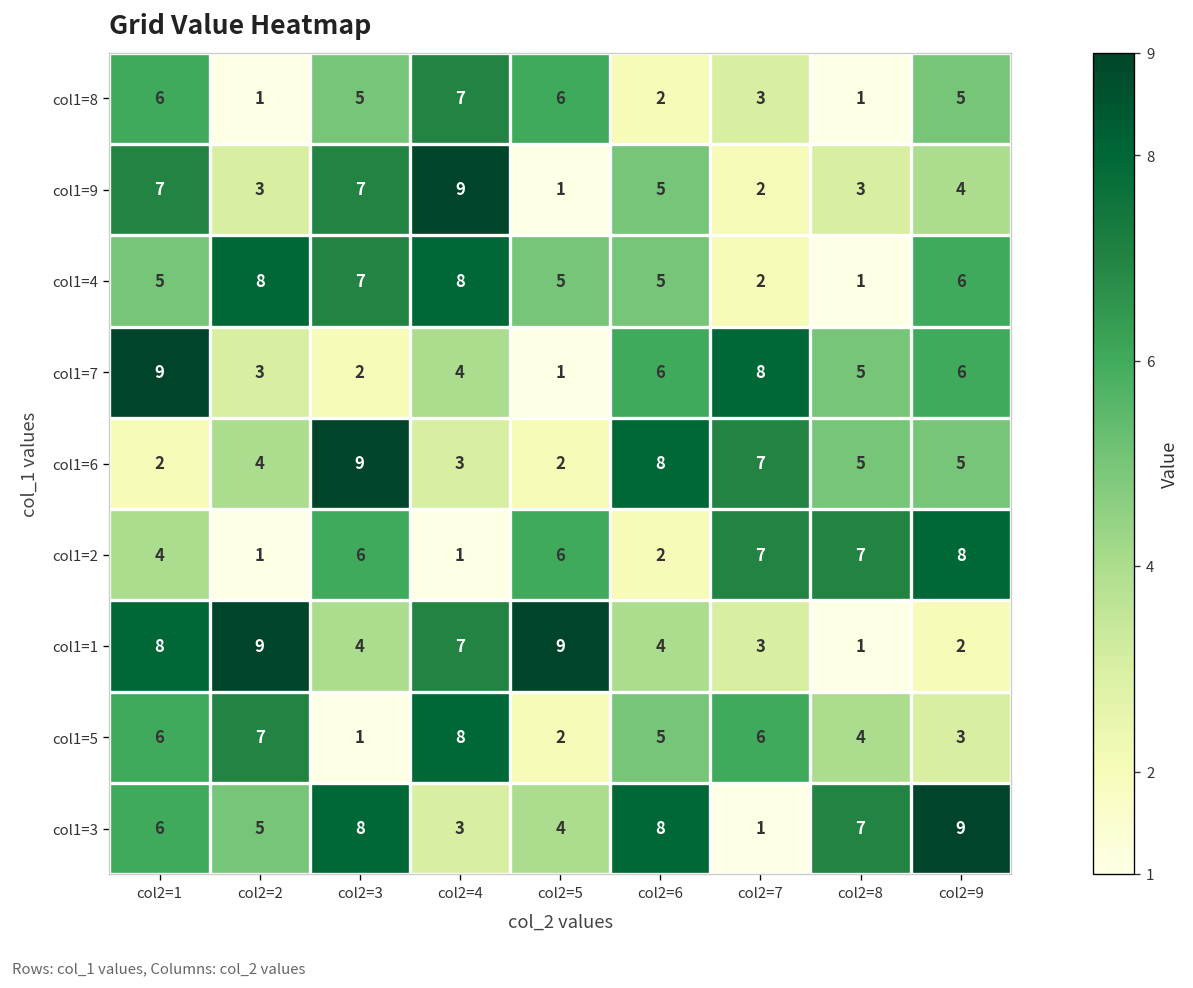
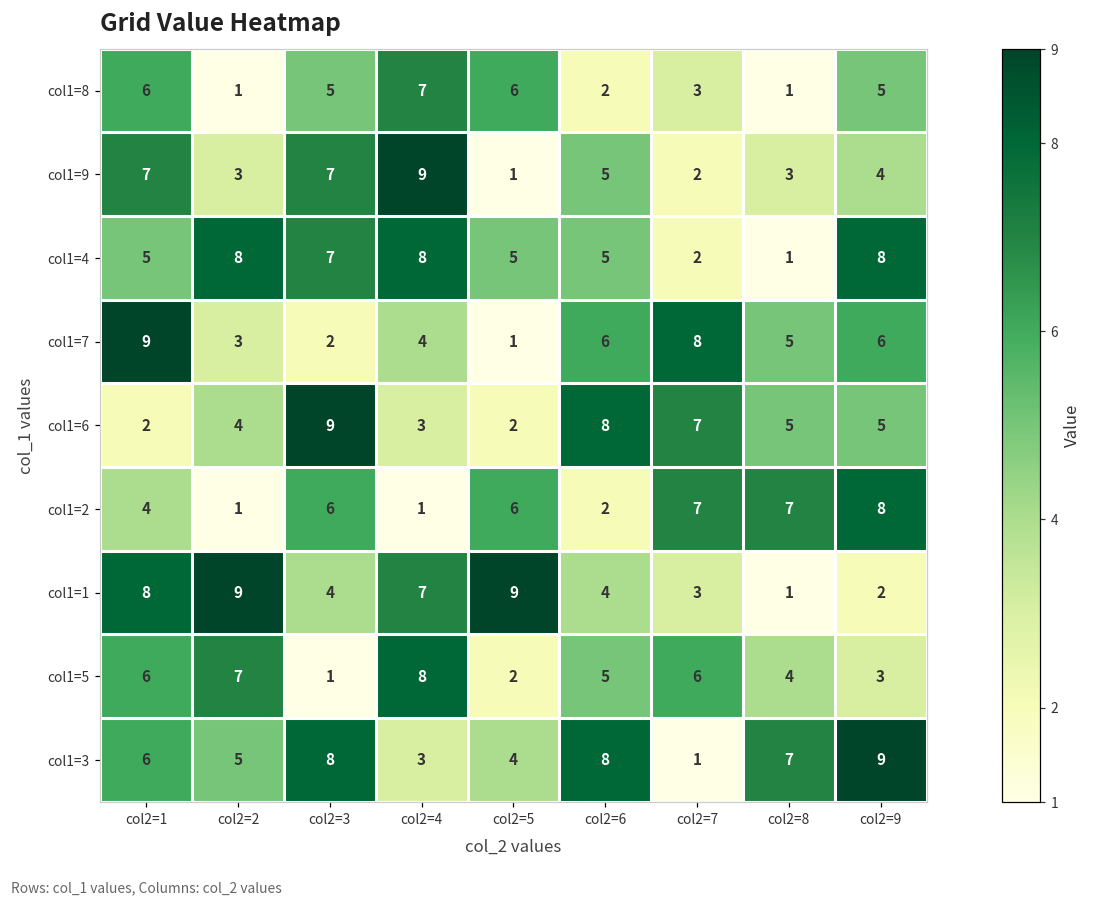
  {
    "col1=8": {
      "col2=1": 6,
      "col2=2": 1,
      "col2=3": 5,
      "col2=4": 7,
      "col2=5": 6,
      "col2=6": 2,
      "col2=7": 3,
      "col2=8": 1,
      "col2=9": 5
    },
    "col1=9": {
      "col2=1": 7,
      "col2=2": 3,
      "col2=3": 7,
      "col2=4": 9,
      "col2=5": 1,
      "col2=6": 5,
      "col2=7": 2,
      "col2=8": 3,
      "col2=9": 4
    },
    "col1=4": {
      "col2=1": 5,
      "col2=2": 8,
      "col2=3": 7,
      "col2=4": 8,
      "col2=5": 5,
      "col2=6": 5,
      "col2=7": 2,
      "col2=8": 1,
-     "col2=9": 6
+     "col2=9": 8
    },
    "col1=7": {
      "col2=1": 9,
      "col2=2": 3,
      "col2=3": 2,
      "col2=4": 4,
      "col2=5": 1,
      "col2=6": 6,
      "col2=7": 8,
      "col2=8": 5,
      "col2=9": 6
    },
    "col1=6": {
      "col2=1": 2,
      "col2=2": 4,
      "col2=3": 9,
      "col2=4": 3,
      "col2=5": 2,
      "col2=6": 8,
      "col2=7": 7,
      "col2=8": 5,
      "col2=9": 5
    },
    "col1=2": {
      "col2=1": 4,
      "col2=2": 1,
      "col2=3": 6,
      "col2=4": 1,
      "col2=5": 6,
      "col2=6": 2,
      "col2=7": 7,
      "col2=8": 7,
      "col2=9": 8
    },
    "col1=1": {
      "col2=1": 8,
      "col2=2": 9,
      "col2=3": 4,
      "col2=4": 7,
      "col2=5": 9,
      "col2=6": 4,
      "col2=7": 3,
      "col2=8": 1,
      "col2=9": 2
    },
    "col1=5": {
      "col2=1": 6,
      "col2=2": 7,
      "col2=3": 1,
      "col2=4": 8,
      "col2=5": 2,
      "col2=6": 5,
      "col2=7": 6,
      "col2=8": 4,
      "col2=9": 3
    },
    "col1=3": {
      "col2=1": 6,
      "col2=2": 5,
      "col2=3": 8,
      "col2=4": 3,
      "col2=5": 4,
      "col2=6": 8,
      "col2=7": 1,
      "col2=8": 7,
      "col2=9": 9
    }
  }
